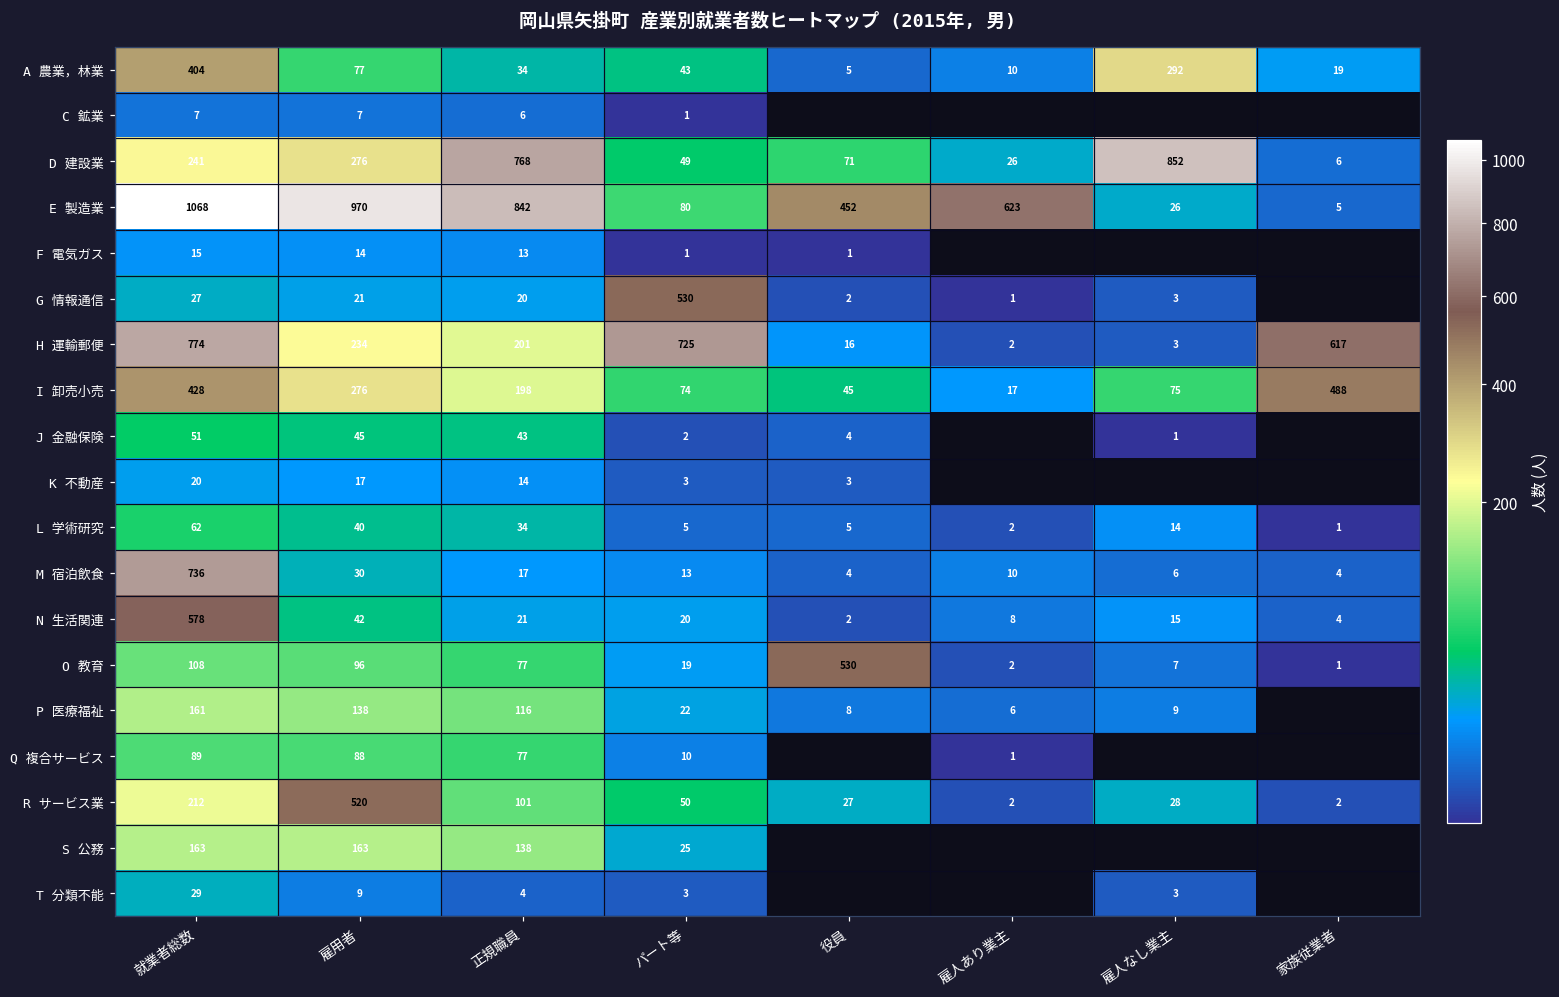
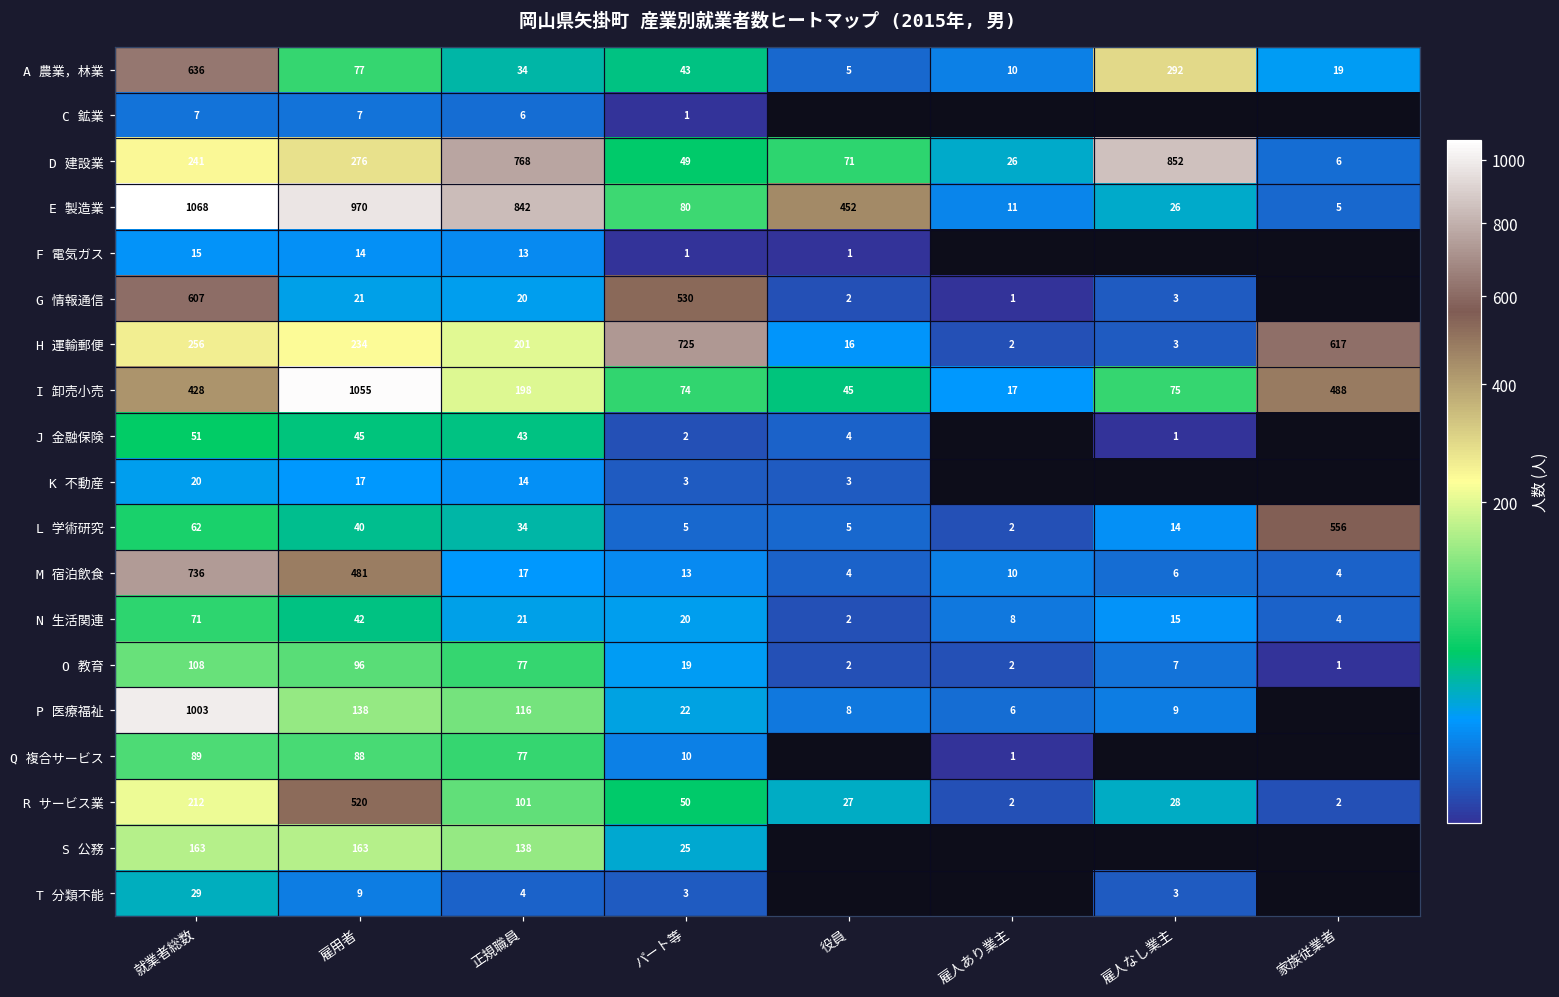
  {
    "A 農業，林業": {
-     "就業者総数": 404,
+     "就業者総数": 636,
      "雇用者": 77,
      "正規職員": 34,
      "パート等": 43,
      "役員": 5,
      "雇人あり業主": 10,
      "雇人なし業主": 292,
      "家族従業者": 19
    },
    "C 鉱業": {
      "就業者総数": 7,
      "雇用者": 7,
      "正規職員": 6,
      "パート等": 1
    },
    "D 建設業": {
      "就業者総数": 241,
      "雇用者": 276,
      "正規職員": 768,
      "パート等": 49,
      "役員": 71,
      "雇人あり業主": 26,
      "雇人なし業主": 852,
      "家族従業者": 6
    },
    "E 製造業": {
      "就業者総数": 1068,
      "雇用者": 970,
      "正規職員": 842,
      "パート等": 80,
      "役員": 452,
-     "雇人あり業主": 623,
+     "雇人あり業主": 11,
      "雇人なし業主": 26,
      "家族従業者": 5
    },
    "F 電気ガス": {
      "就業者総数": 15,
      "雇用者": 14,
      "正規職員": 13,
      "パート等": 1,
      "役員": 1
    },
    "G 情報通信": {
-     "就業者総数": 27,
+     "就業者総数": 607,
      "雇用者": 21,
      "正規職員": 20,
      "パート等": 530,
      "役員": 2,
      "雇人あり業主": 1,
      "雇人なし業主": 3
    },
    "H 運輸郵便": {
-     "就業者総数": 774,
+     "就業者総数": 256,
      "雇用者": 234,
      "正規職員": 201,
      "パート等": 725,
      "役員": 16,
      "雇人あり業主": 2,
      "雇人なし業主": 3,
      "家族従業者": 617
    },
    "I 卸売小売": {
      "就業者総数": 428,
-     "雇用者": 276,
+     "雇用者": 1055,
      "正規職員": 198,
      "パート等": 74,
      "役員": 45,
      "雇人あり業主": 17,
      "雇人なし業主": 75,
      "家族従業者": 488
    },
    "J 金融保険": {
      "就業者総数": 51,
      "雇用者": 45,
      "正規職員": 43,
      "パート等": 2,
      "役員": 4,
      "雇人なし業主": 1
    },
    "K 不動産": {
      "就業者総数": 20,
      "雇用者": 17,
      "正規職員": 14,
      "パート等": 3,
      "役員": 3
    },
    "L 学術研究": {
      "就業者総数": 62,
      "雇用者": 40,
      "正規職員": 34,
      "パート等": 5,
      "役員": 5,
      "雇人あり業主": 2,
      "雇人なし業主": 14,
-     "家族従業者": 1
+     "家族従業者": 556
    },
    "M 宿泊飲食": {
      "就業者総数": 736,
-     "雇用者": 30,
+     "雇用者": 481,
      "正規職員": 17,
      "パート等": 13,
      "役員": 4,
      "雇人あり業主": 10,
      "雇人なし業主": 6,
      "家族従業者": 4
    },
    "N 生活関連": {
-     "就業者総数": 578,
+     "就業者総数": 71,
      "雇用者": 42,
      "正規職員": 21,
      "パート等": 20,
      "役員": 2,
      "雇人あり業主": 8,
      "雇人なし業主": 15,
      "家族従業者": 4
    },
    "O 教育": {
      "就業者総数": 108,
      "雇用者": 96,
      "正規職員": 77,
      "パート等": 19,
-     "役員": 530,
+     "役員": 2,
      "雇人あり業主": 2,
      "雇人なし業主": 7,
      "家族従業者": 1
    },
    "P 医療福祉": {
-     "就業者総数": 161,
+     "就業者総数": 1003,
      "雇用者": 138,
      "正規職員": 116,
      "パート等": 22,
      "役員": 8,
      "雇人あり業主": 6,
      "雇人なし業主": 9
    },
    "Q 複合サービス": {
      "就業者総数": 89,
      "雇用者": 88,
      "正規職員": 77,
      "パート等": 10,
      "雇人あり業主": 1
    },
    "R サービス業": {
      "就業者総数": 212,
      "雇用者": 520,
      "正規職員": 101,
      "パート等": 50,
      "役員": 27,
      "雇人あり業主": 2,
      "雇人なし業主": 28,
      "家族従業者": 2
    },
    "S 公務": {
      "就業者総数": 163,
      "雇用者": 163,
      "正規職員": 138,
      "パート等": 25
    },
    "T 分類不能": {
      "就業者総数": 29,
      "雇用者": 9,
      "正規職員": 4,
      "パート等": 3,
      "雇人なし業主": 3
    }
  }
